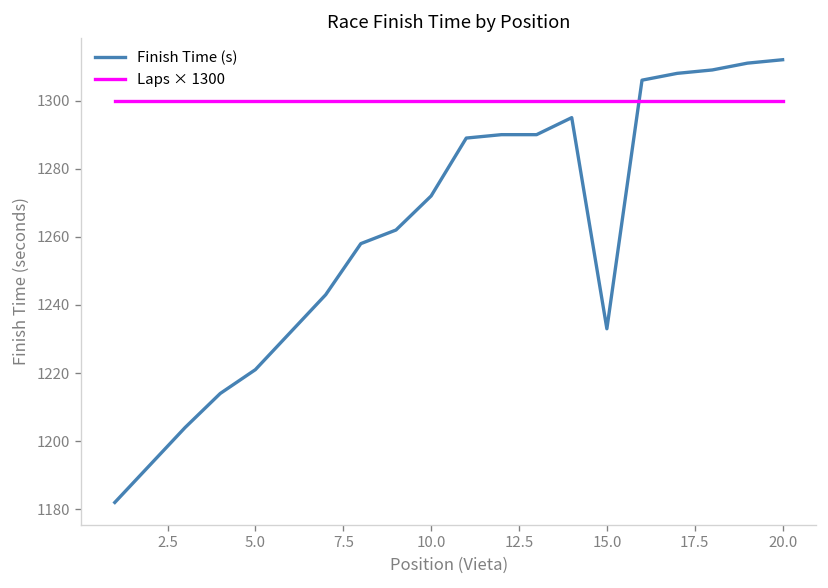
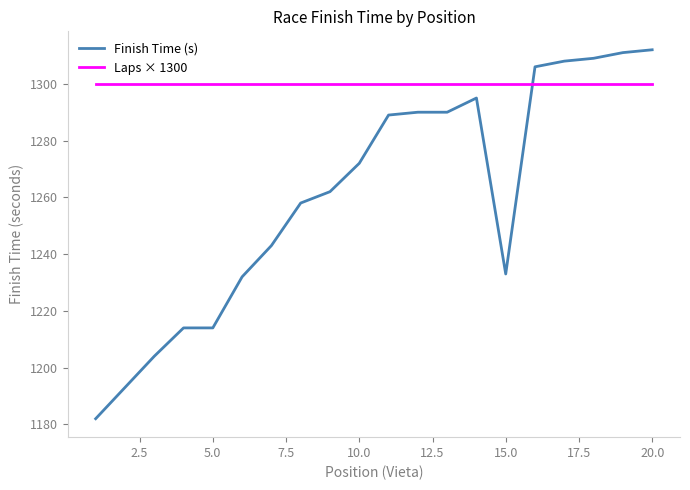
  {
    "Finish Time (s)": {
-     "5.0": 1221,
+     "5.0": 1214,
      "10.0": 1272,
      "15.0": 1233,
      "20.0": 1312
    },
    "Laps × 1300": {
      "5.0": 1300,
      "10.0": 1300,
      "15.0": 1300,
      "20.0": 1300
    }
  }
